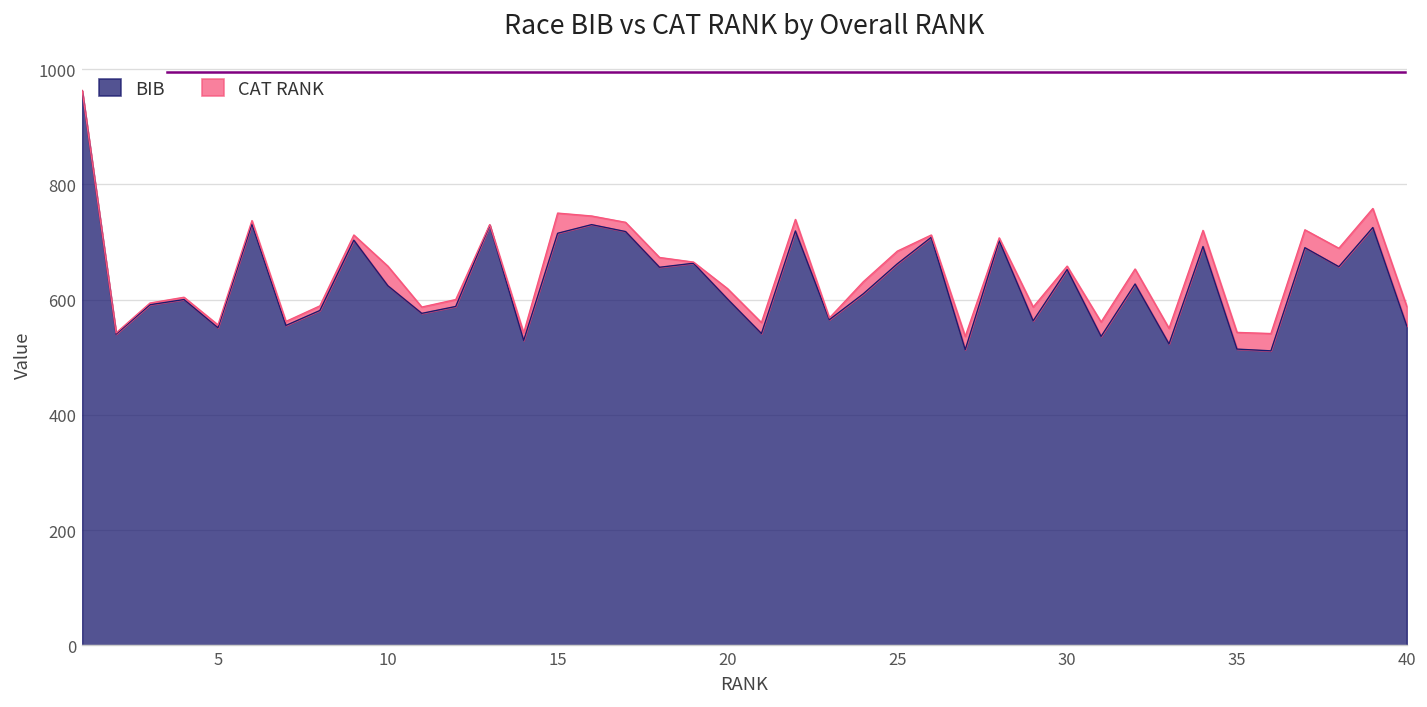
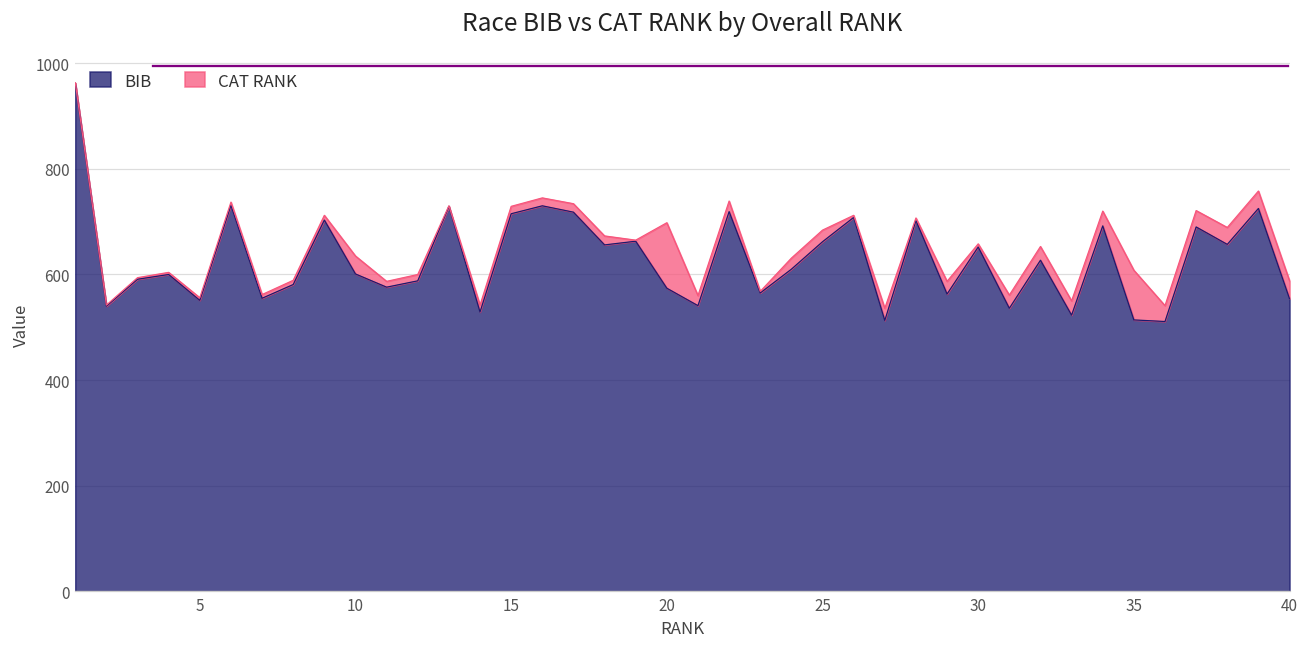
  {
    "BIB": {
-     "10": 620,
+     "10": 600,
      "15": 720,
-     "20": 600,
+     "20": 570,
      "25": 660,
      "30": 650,
      "35": 510,
      "40": 550
    },
    "CAT RANK": {
      "10": 30,
-     "15": 40,
-     "20": 20,
+     "15": 10,
+     "20": 120,
      "25": 20,
      "30": 10,
-     "35": 30,
+     "35": 90,
      "40": 30
    }
  }
